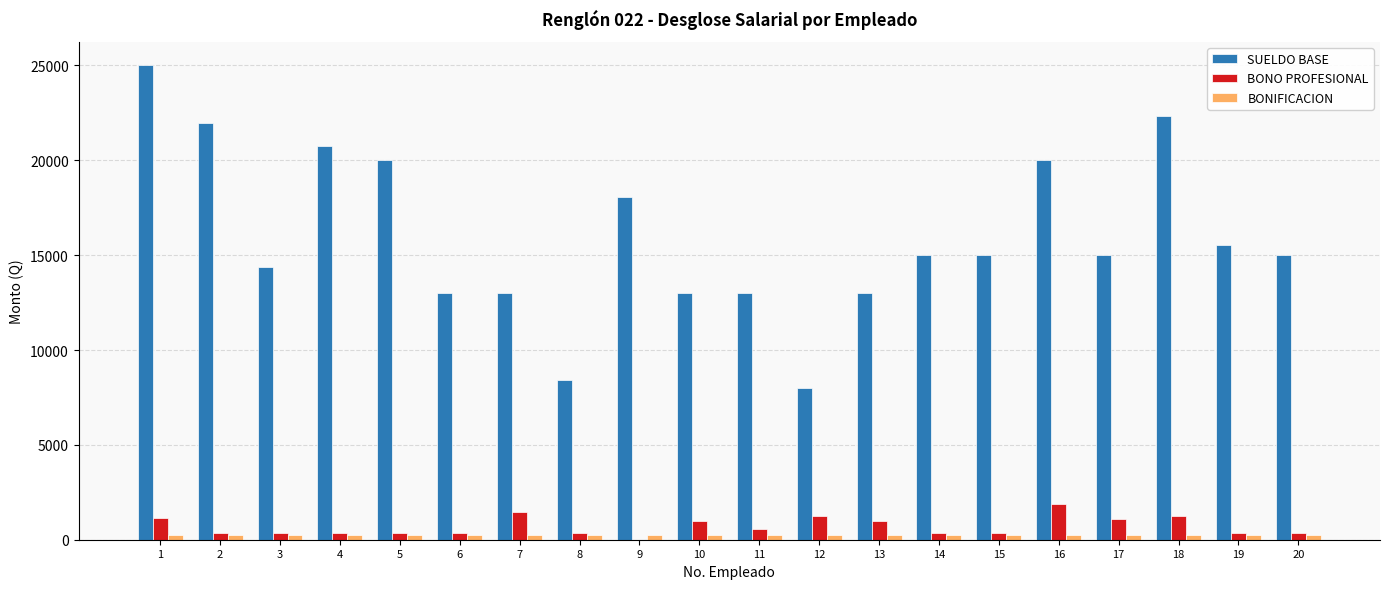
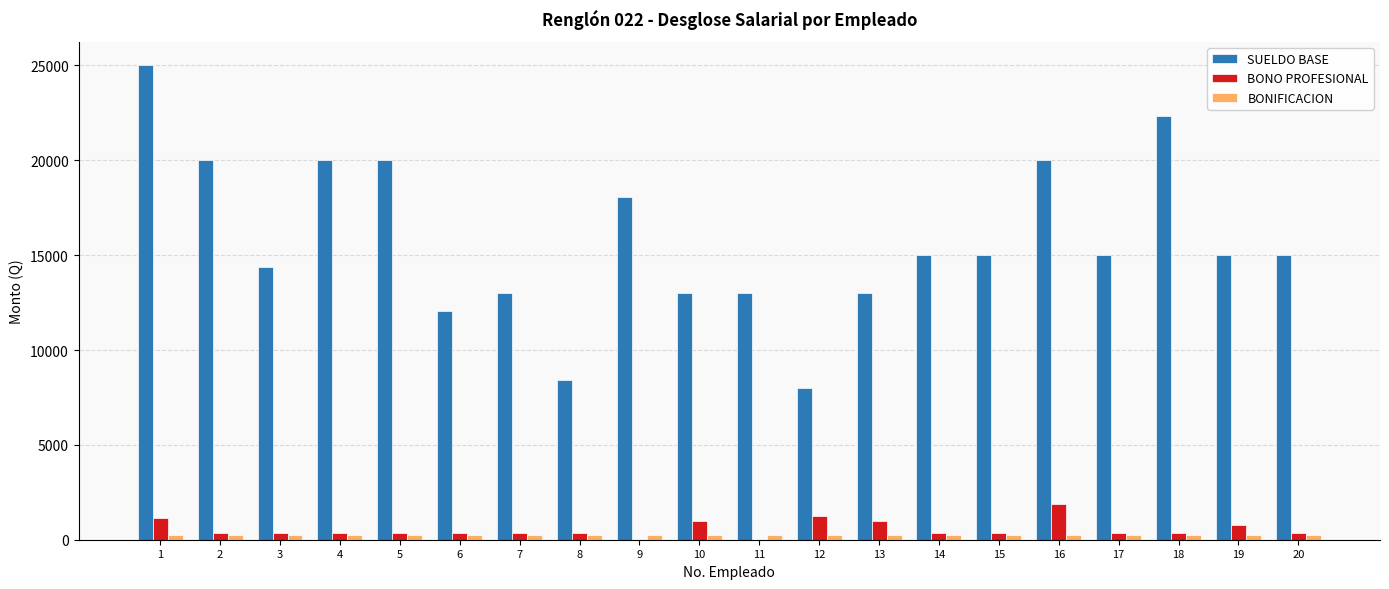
  {
    "SUELDO BASE": {
      "1": 25000,
-     "2": 22000,
+     "2": 20000,
      "3": 14400,
-     "4": 20800,
+     "4": 20000,
      "5": 20000,
-     "6": 13000,
+     "6": 12000,
      "7": 13000,
      "8": 8400,
      "9": 18100,
      "10": 13000,
      "11": 13000,
      "12": 8000,
      "13": 13000,
      "14": 15000,
      "15": 15000,
      "16": 20000,
      "17": 15000,
      "18": 22300,
-     "19": 15500,
+     "19": 15000,
      "20": 15000
    },
    "BONO PROFESIONAL": {
      "1": 1100,
      "2": 400,
      "3": 400,
      "4": 400,
      "5": 400,
      "6": 400,
-     "7": 1400,
+     "7": 400,
      "8": 400,
      "9": 0,
      "10": 1000,
-     "11": 600,
+     "11": 0,
      "12": 1300,
      "13": 1000,
      "14": 400,
      "15": 400,
      "16": 1900,
-     "17": 1100,
-     "18": 1200,
-     "19": 400,
+     "17": 400,
+     "18": 400,
+     "19": 800,
      "20": 400
    },
    "BONIFICACION": {
      "1": 300,
      "2": 300,
      "3": 300,
      "4": 300,
      "5": 300,
      "6": 300,
      "7": 300,
      "8": 300,
      "9": 300,
      "10": 300,
      "11": 300,
      "12": 300,
      "13": 300,
      "14": 300,
      "15": 300,
      "16": 300,
      "17": 300,
      "18": 300,
      "19": 300,
      "20": 300
    }
  }
